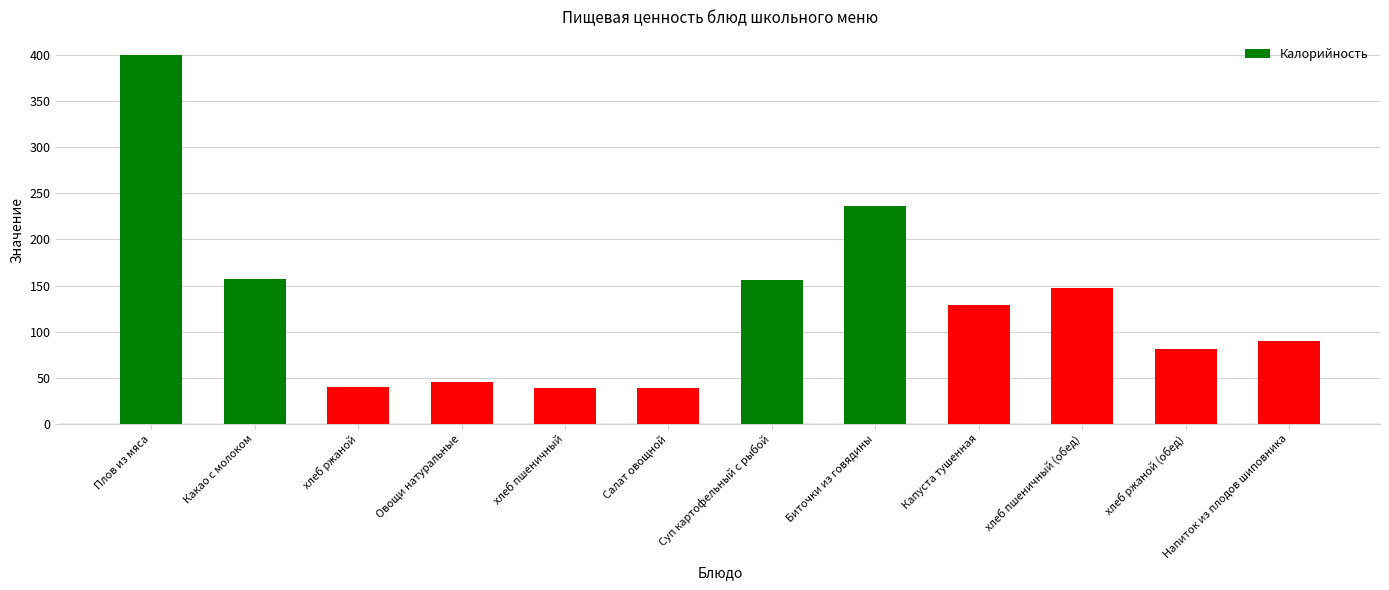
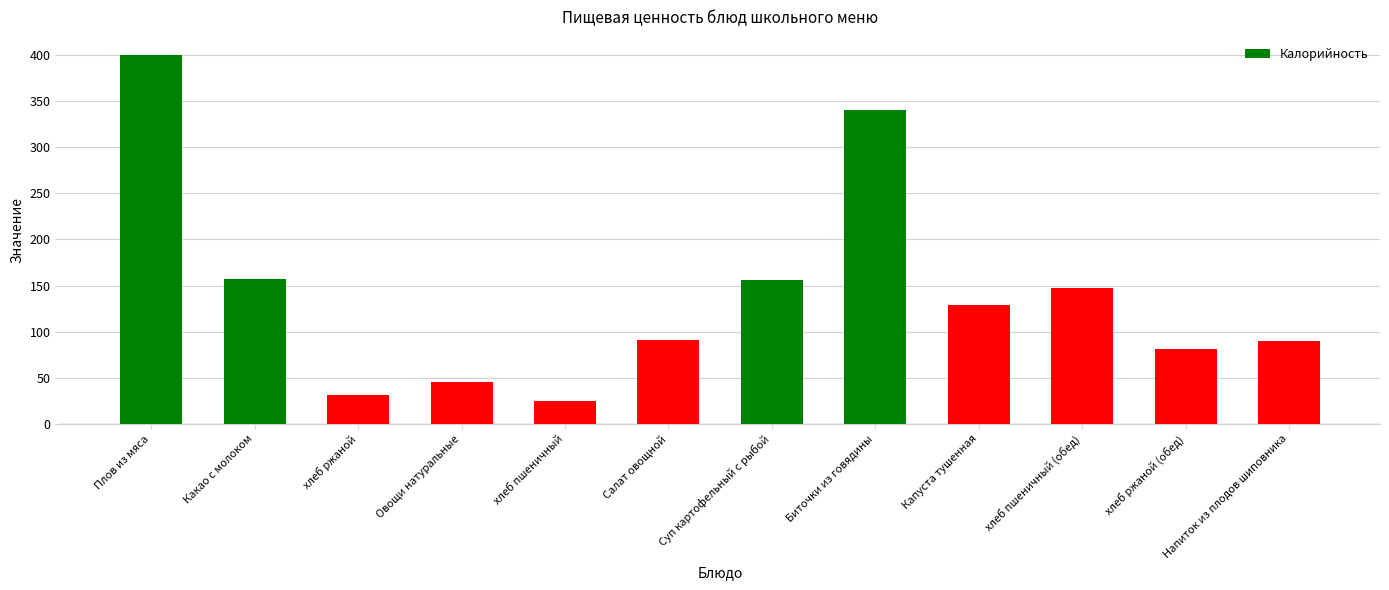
  {
    "Плов из мяса": 400,
    "Какао с молоком": 160,
-   "хлеб ржаной": 40,
+   "хлеб ржаной": 30,
    "Овощи натуральные": 50,
-   "хлеб пшеничный": 40,
-   "Салат овощной": 40,
+   "хлеб пшеничный": 20,
+   "Салат овощной": 90,
    "Суп картофельный с рыбой": 160,
-   "Биточки из говядины": 240,
+   "Биточки из говядины": 340,
    "Капуста тушенная": 130,
    "хлеб пшеничный (обед)": 150,
    "хлеб ржаной (обед)": 80,
    "Напиток из плодов шиповника": 90
  }
